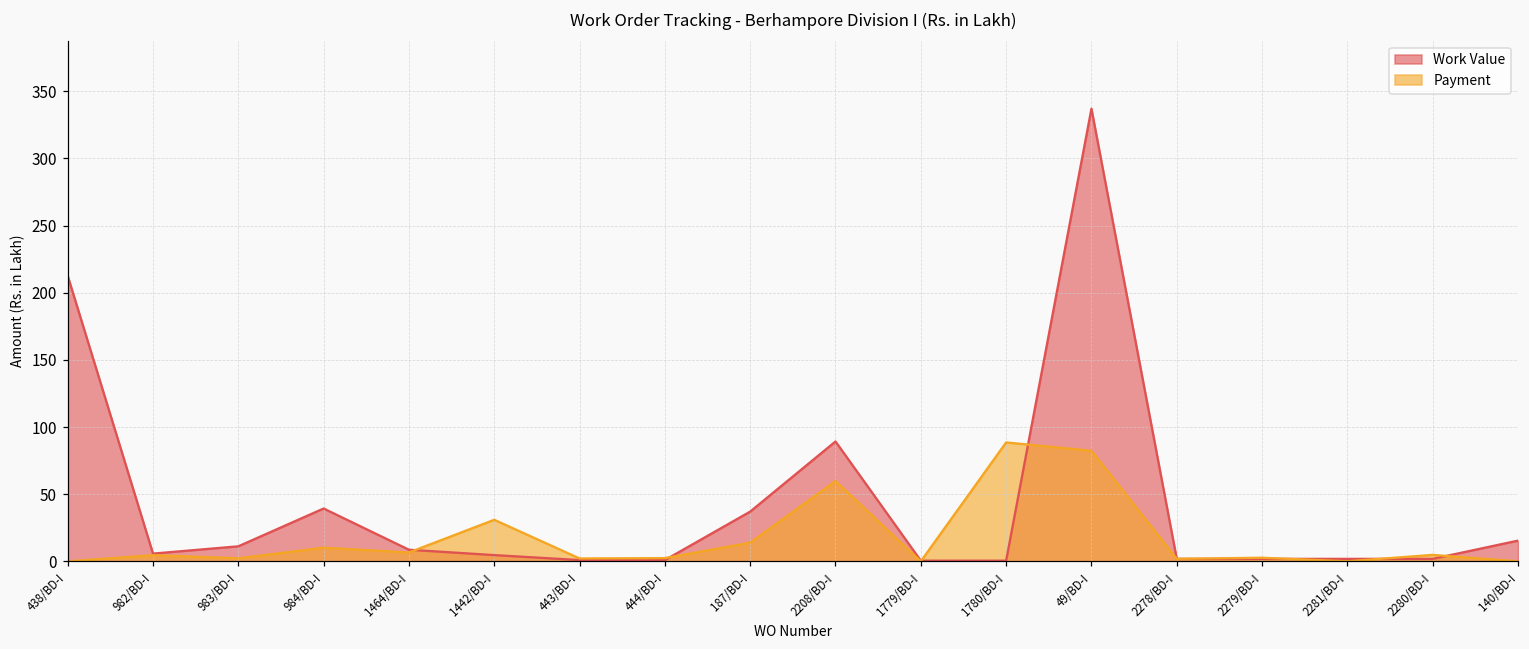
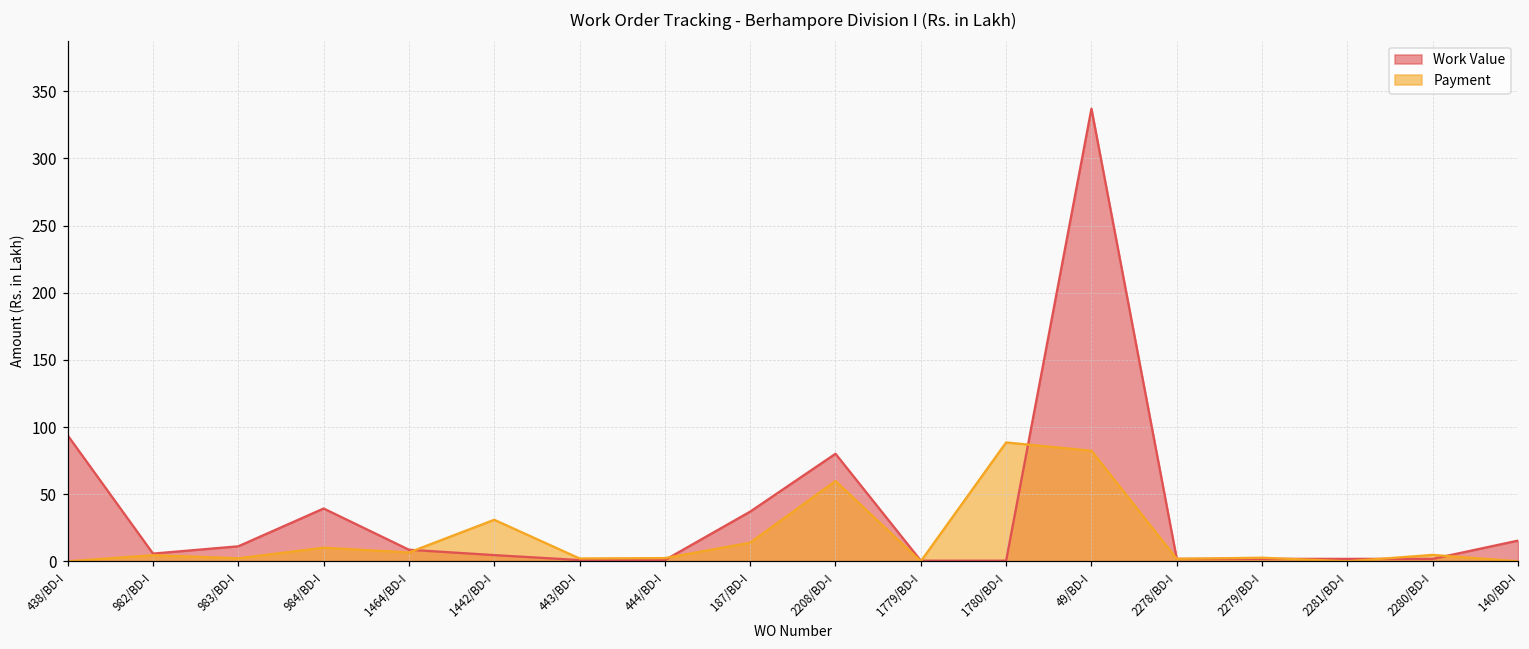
  {
    "Work Value": {
-     "438/BD-I": 213,
+     "438/BD-I": 94,
      "983/BD-I": 11,
      "984/BD-I": 39,
      "1442/BD-I": 5,
      "187/BD-I": 37,
-     "2208/BD-I": 89,
+     "2208/BD-I": 80,
      "1780/BD-I": 0,
      "49/BD-I": 337,
      "2280/BD-I": 2,
      "140/BD-I": 15
    },
    "Payment": {
      "438/BD-I": 0,
      "983/BD-I": 2,
      "984/BD-I": 10,
      "1442/BD-I": 31,
      "187/BD-I": 14,
      "2208/BD-I": 60,
      "1780/BD-I": 89,
      "49/BD-I": 82,
      "2280/BD-I": 5,
      "140/BD-I": 0
    }
  }
